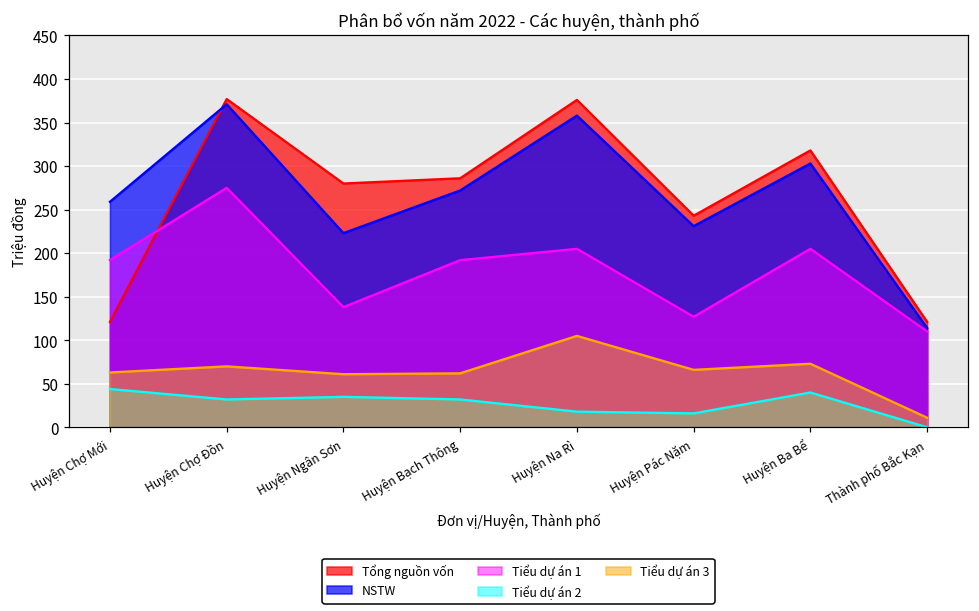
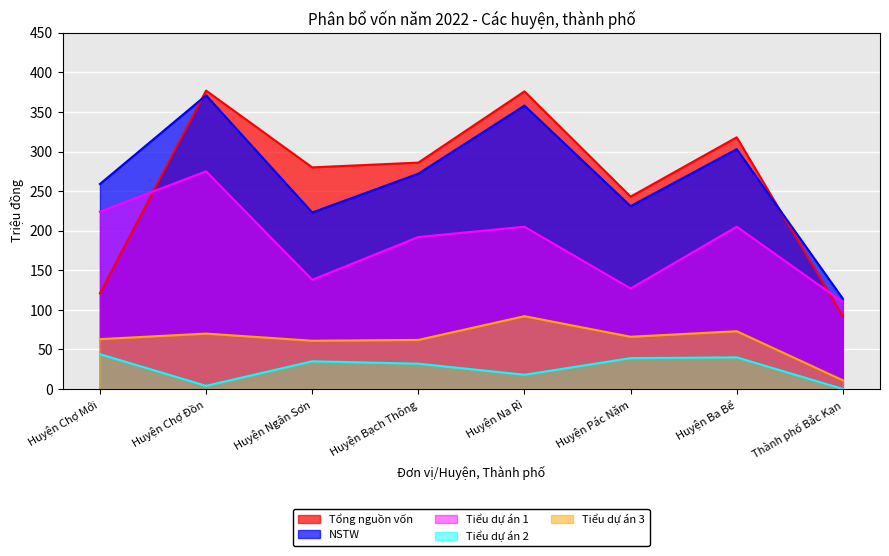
  {
    "Tổng nguồn vốn": {
      "Huyện Chợ Mới": 120,
      "Huyện Chợ Đồn": 380,
      "Huyện Ngân Sơn": 280,
      "Huyện Bạch Thông": 290,
      "Huyện Na Rì": 380,
      "Huyện Pác Nặm": 240,
      "Huyện Ba Bể": 320,
-     "Thành phố Bắc Kạn": 120
+     "Thành phố Bắc Kạn": 90
    },
    "NSTW": {
      "Huyện Chợ Mới": 260,
      "Huyện Chợ Đồn": 370,
      "Huyện Ngân Sơn": 220,
      "Huyện Bạch Thông": 270,
      "Huyện Na Rì": 360,
      "Huyện Pác Nặm": 230,
      "Huyện Ba Bể": 300,
      "Thành phố Bắc Kạn": 110
    },
    "Tiểu dự án 1": {
-     "Huyện Chợ Mới": 190,
+     "Huyện Chợ Mới": 220,
      "Huyện Chợ Đồn": 280,
      "Huyện Ngân Sơn": 140,
      "Huyện Bạch Thông": 190,
      "Huyện Na Rì": 210,
      "Huyện Pác Nặm": 130,
      "Huyện Ba Bể": 210,
      "Thành phố Bắc Kạn": 110
    },
    "Tiểu dự án 2": {
      "Huyện Chợ Mới": 40,
-     "Huyện Chợ Đồn": 30,
+     "Huyện Chợ Đồn": 0,
      "Huyện Ngân Sơn": 40,
      "Huyện Bạch Thông": 30,
      "Huyện Na Rì": 20,
-     "Huyện Pác Nặm": 20,
+     "Huyện Pác Nặm": 40,
      "Huyện Ba Bể": 40,
      "Thành phố Bắc Kạn": 0
    },
    "Tiểu dự án 3": {
      "Huyện Chợ Mới": 60,
      "Huyện Chợ Đồn": 70,
      "Huyện Ngân Sơn": 60,
      "Huyện Bạch Thông": 60,
-     "Huyện Na Rì": 110,
+     "Huyện Na Rì": 90,
      "Huyện Pác Nặm": 70,
      "Huyện Ba Bể": 70,
      "Thành phố Bắc Kạn": 10
    }
  }
